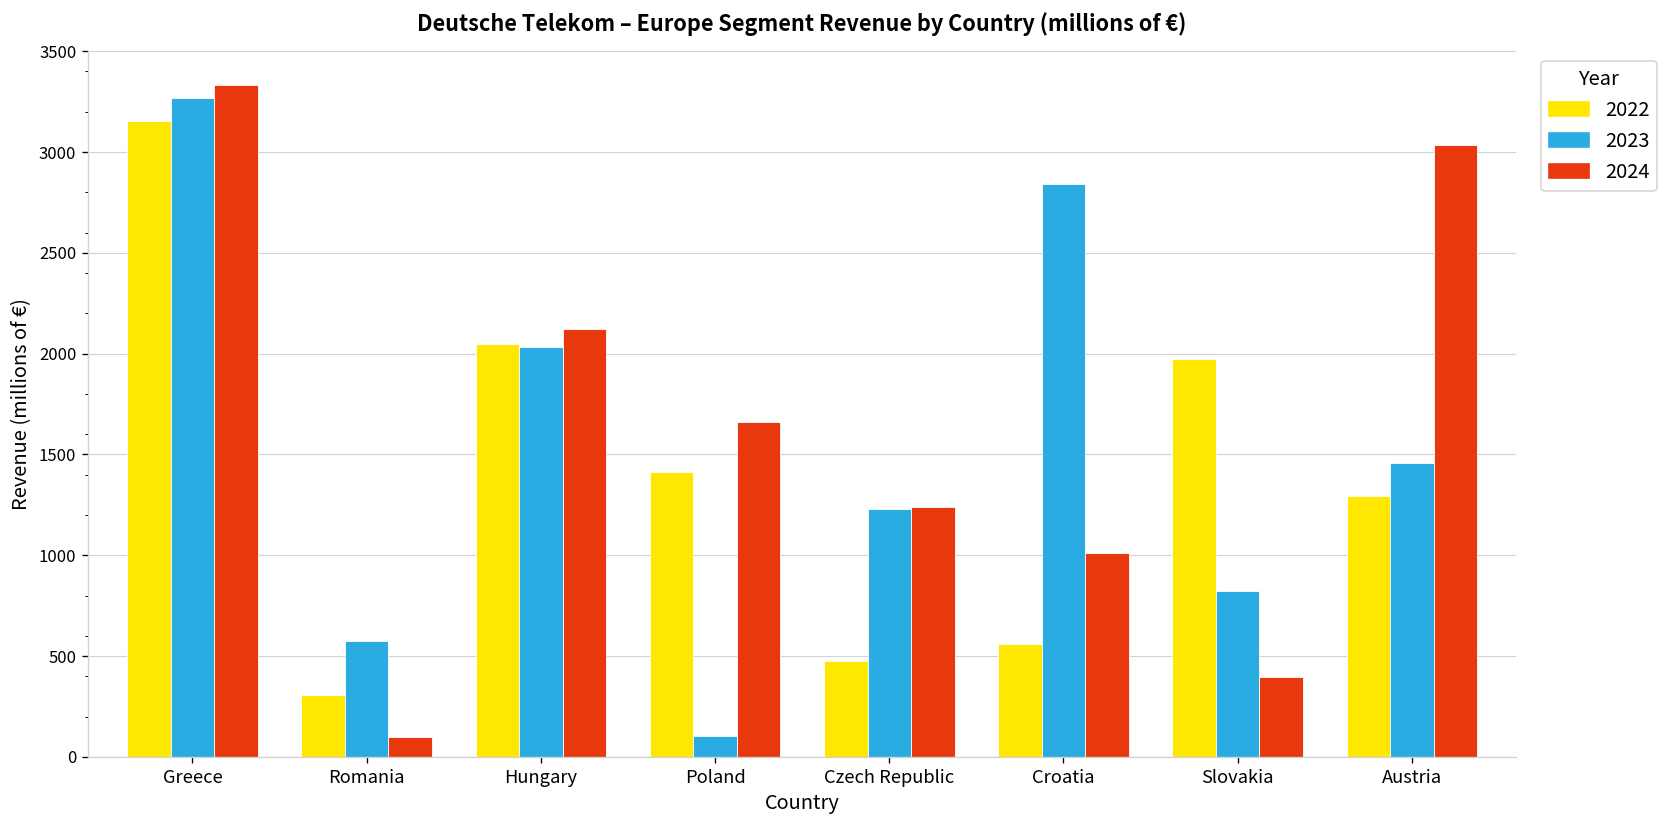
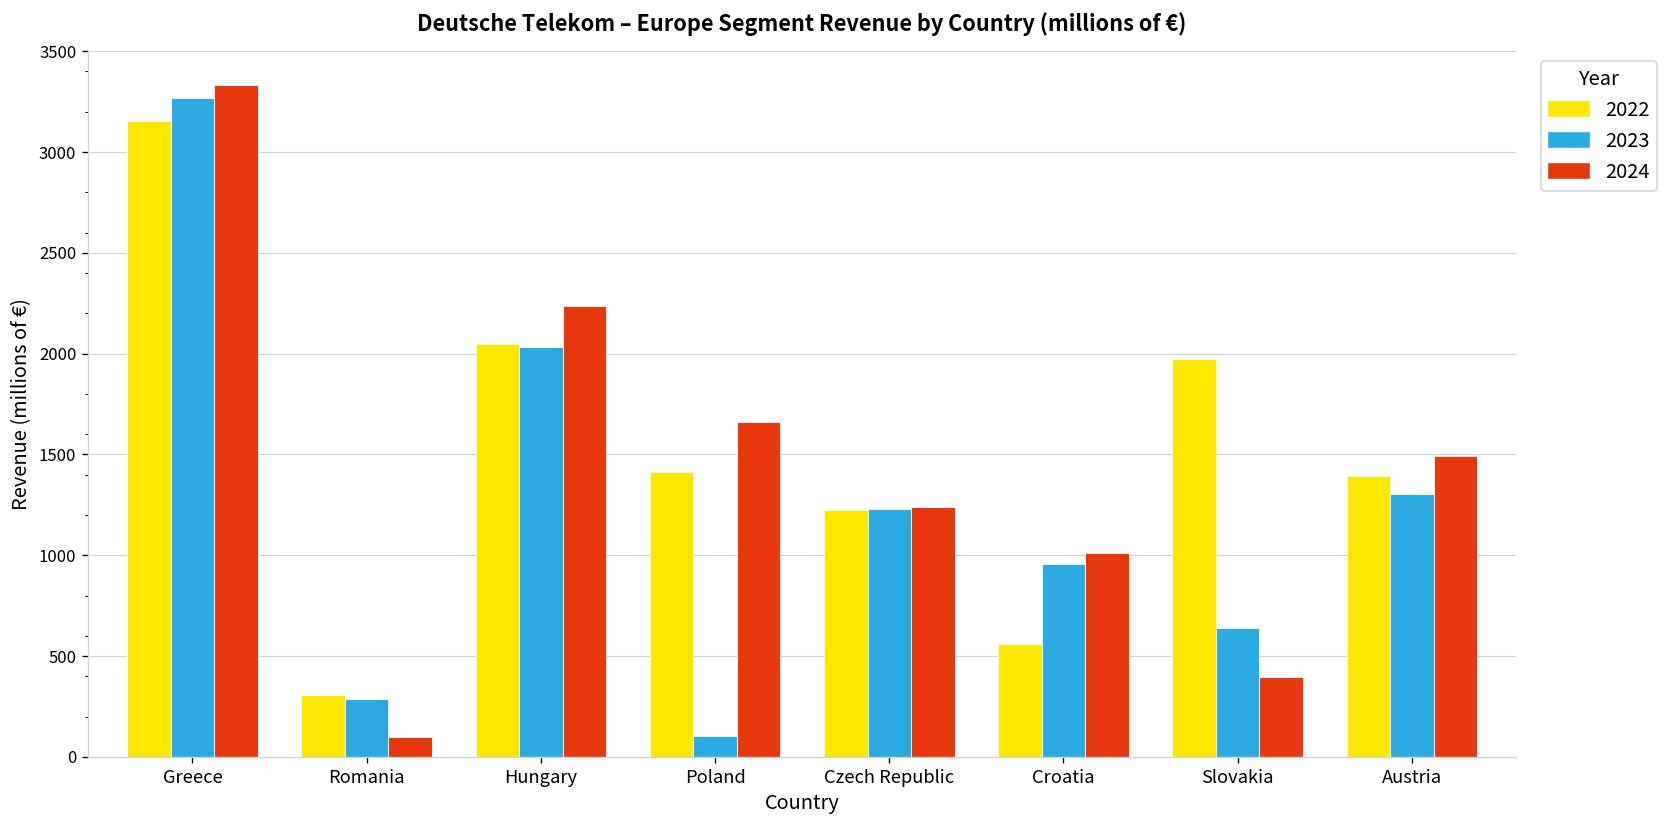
  {
    "2022": {
      "Greece": 3160,
      "Romania": 310,
      "Hungary": 2050,
      "Poland": 1410,
-     "Czech Republic": 480,
+     "Czech Republic": 1230,
      "Croatia": 560,
      "Slovakia": 1970,
-     "Austria": 1290
+     "Austria": 1390
    },
    "2023": {
      "Greece": 3270,
-     "Romania": 570,
+     "Romania": 290,
      "Hungary": 2030,
      "Poland": 100,
      "Czech Republic": 1230,
-     "Croatia": 2840,
-     "Slovakia": 830,
-     "Austria": 1460
+     "Croatia": 960,
+     "Slovakia": 640,
+     "Austria": 1310
    },
    "2024": {
      "Greece": 3330,
      "Romania": 100,
-     "Hungary": 2120,
+     "Hungary": 2240,
      "Poland": 1660,
      "Czech Republic": 1240,
      "Croatia": 1010,
      "Slovakia": 400,
-     "Austria": 3040
+     "Austria": 1490
    }
  }
